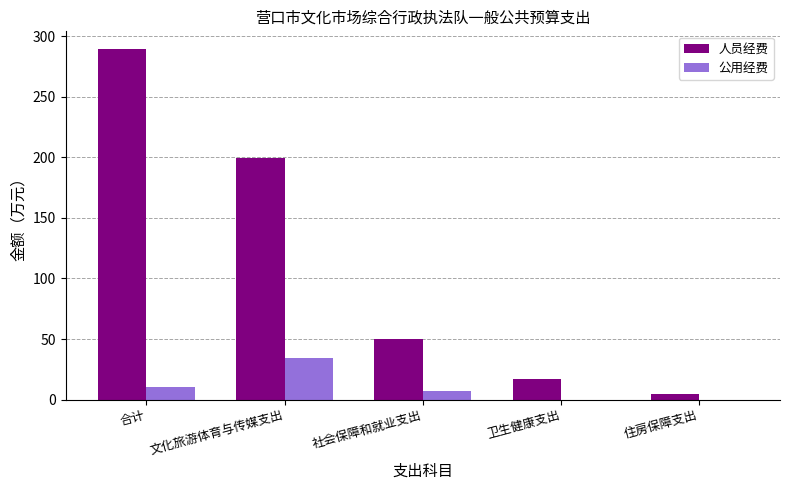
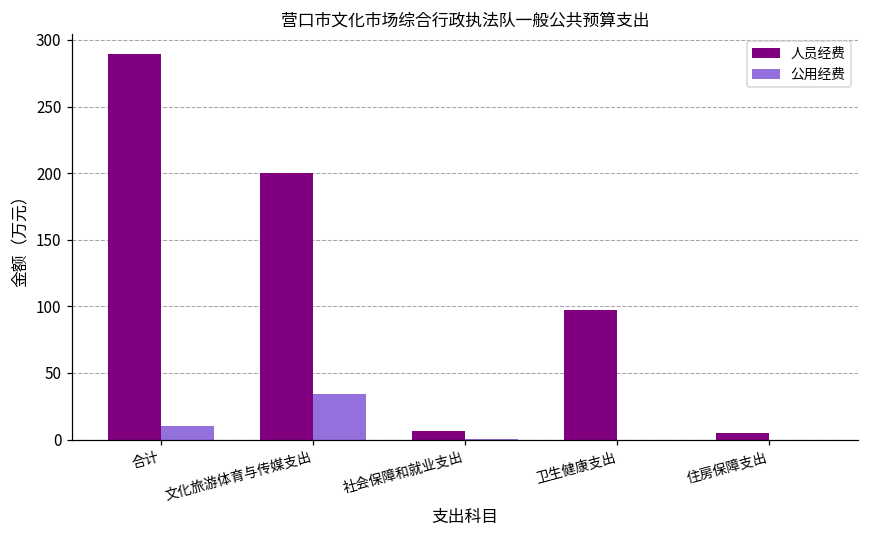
  {
    "人员经费": {
      "合计": 290,
      "文化旅游体育与传媒支出": 200,
-     "社会保障和就业支出": 50,
-     "卫生健康支出": 17,
+     "社会保障和就业支出": 6,
+     "卫生健康支出": 97,
      "住房保障支出": 5
    },
    "公用经费": {
      "合计": 10,
      "文化旅游体育与传媒支出": 34,
-     "社会保障和就业支出": 7,
+     "社会保障和就业支出": 0,
      "卫生健康支出": 0,
      "住房保障支出": 0
    }
  }
